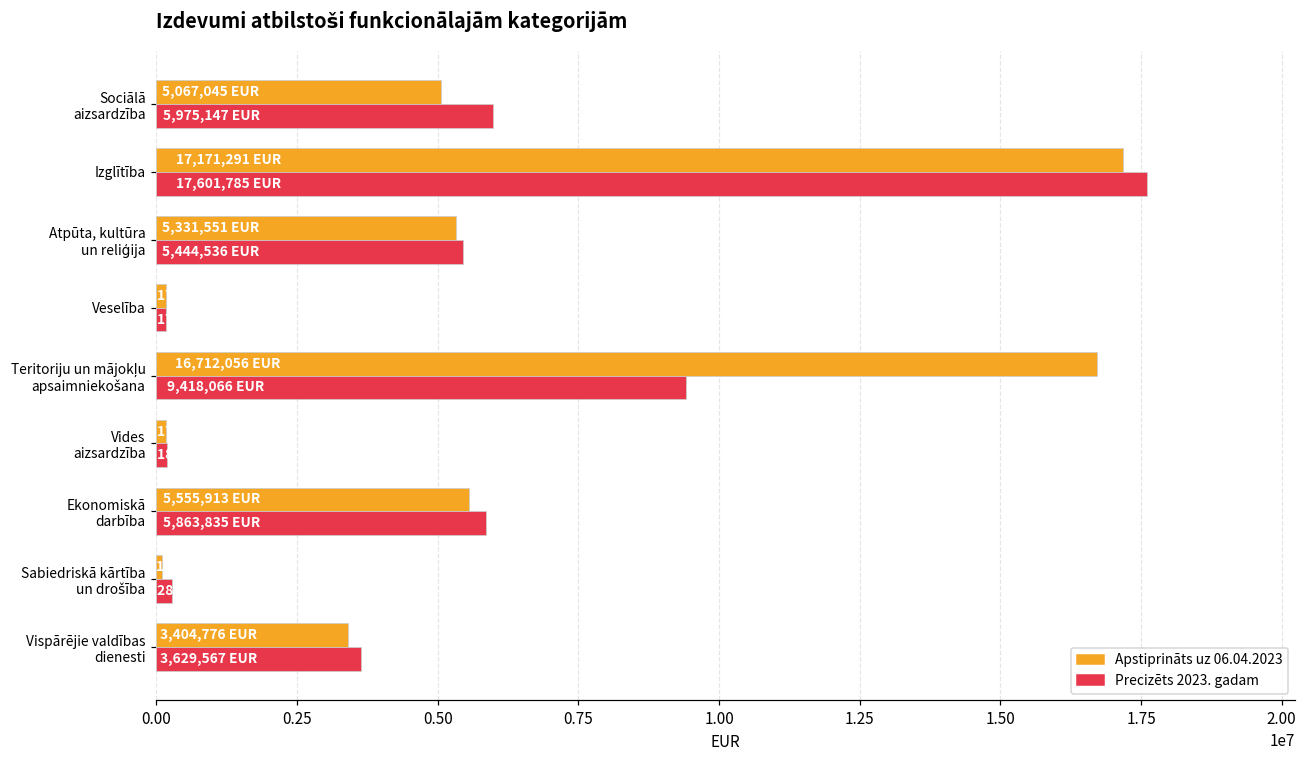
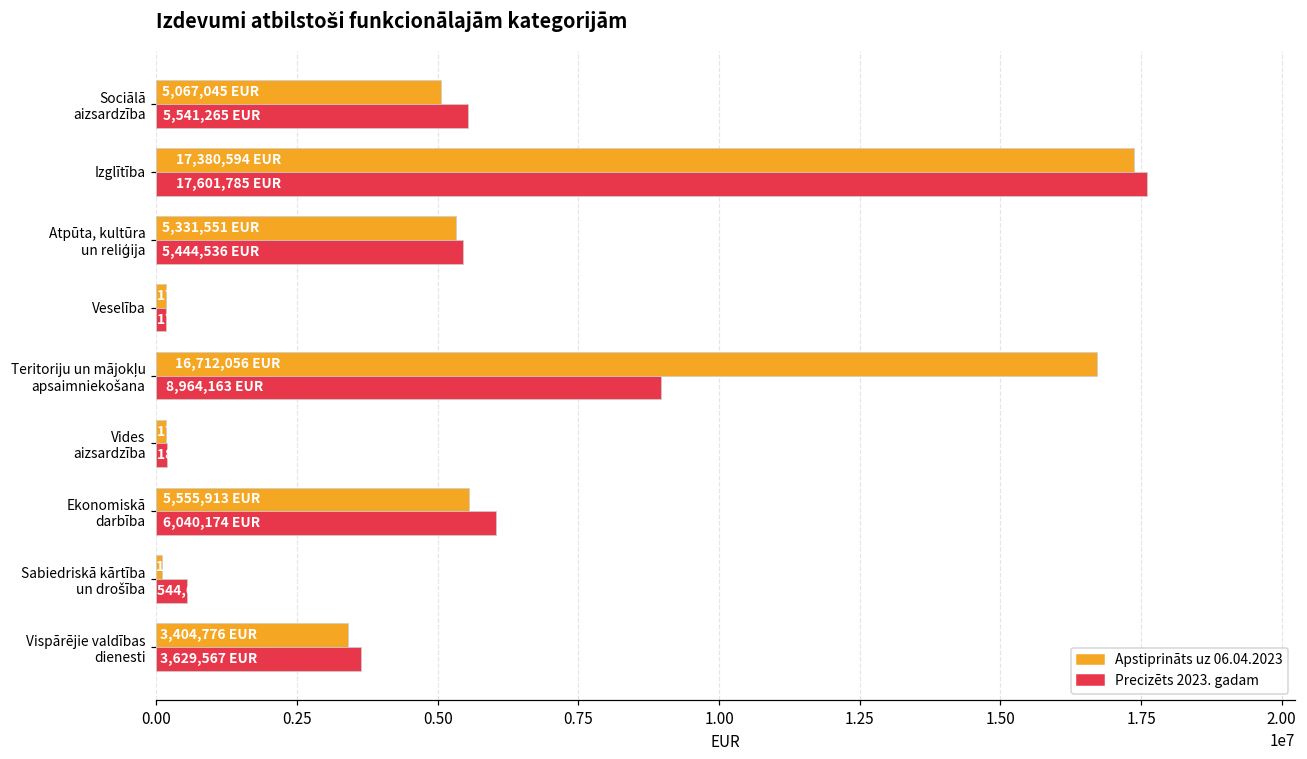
  {
    "Apstiprināts uz 06.04.2023": {
      "Sociālā aizsardzība": "5,067,045",
-     "Izglītība": "17,171,291",
+     "Izglītība": "17,380,594",
      "Atpūta, kultūra un reliģija": "5,331,551",
      "Teritoriju un mājokļu apsaimniekošana": "16,712,056",
      "Ekonomiskā darbība": "5,555,913",
      "Vispārējie valdības dienesti": "3,404,776"
    },
    "Precizēts 2023. gadam": {
-     "Sociālā aizsardzība": "5,975,147",
+     "Sociālā aizsardzība": "5,541,265",
      "Izglītība": "17,601,785",
      "Atpūta, kultūra un reliģija": "5,444,536",
-     "Teritoriju un mājokļu apsaimniekošana": "9,418,066",
-     "Ekonomiskā darbība": "5,863,835",
-     "Sabiedriskā kārtība un drošība": "300000",
+     "Teritoriju un mājokļu apsaimniekošana": "8,964,163",
+     "Ekonomiskā darbība": "6,040,174",
+     "Sabiedriskā kārtība un drošība": "500000",
      "Vispārējie valdības dienesti": "3,629,567"
    }
  }
